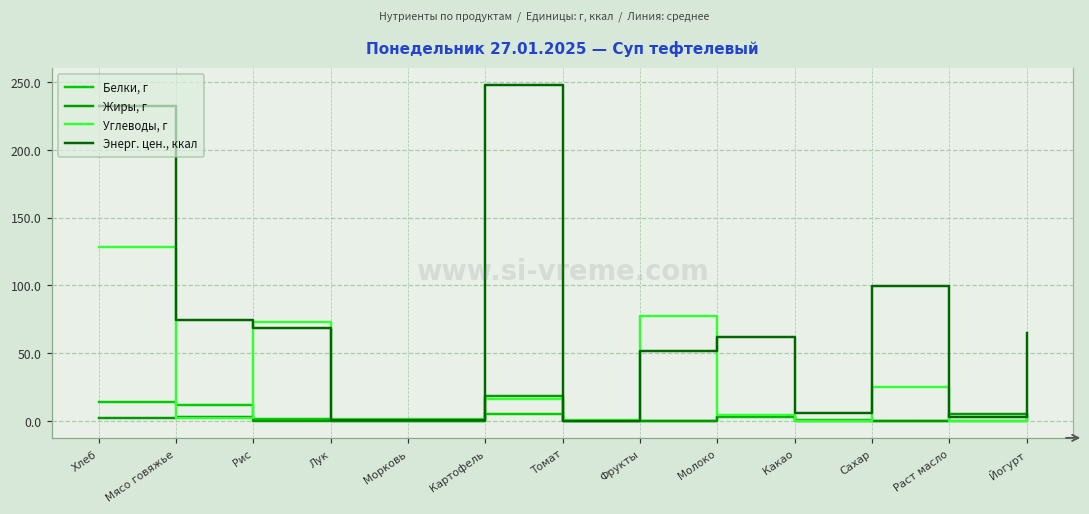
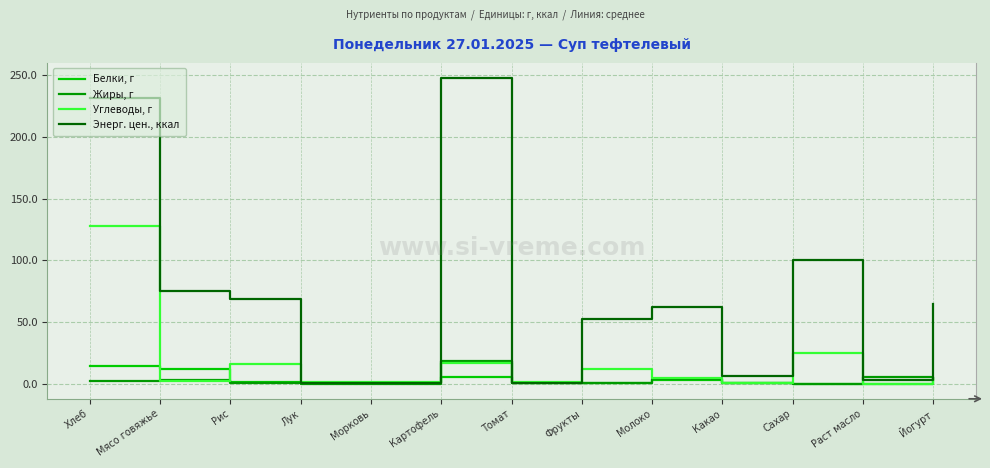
  {
    "Углеводы, г": {
      "Хлеб": 128,
-     "Рис": 73,
+     "Рис": 16,
      "Картофель": 16,
-     "Фрукты": 77,
+     "Фрукты": 11,
      "Сахар": 25
    }
  }
